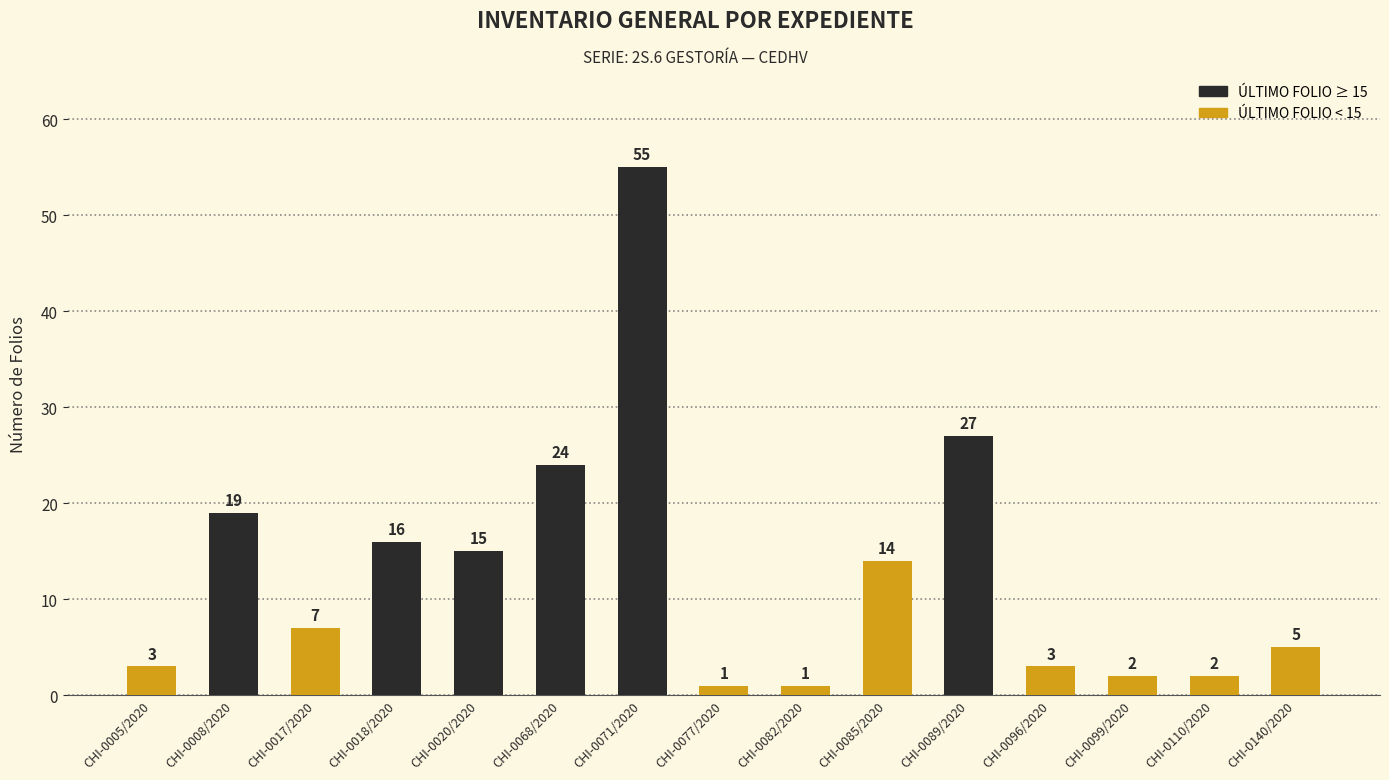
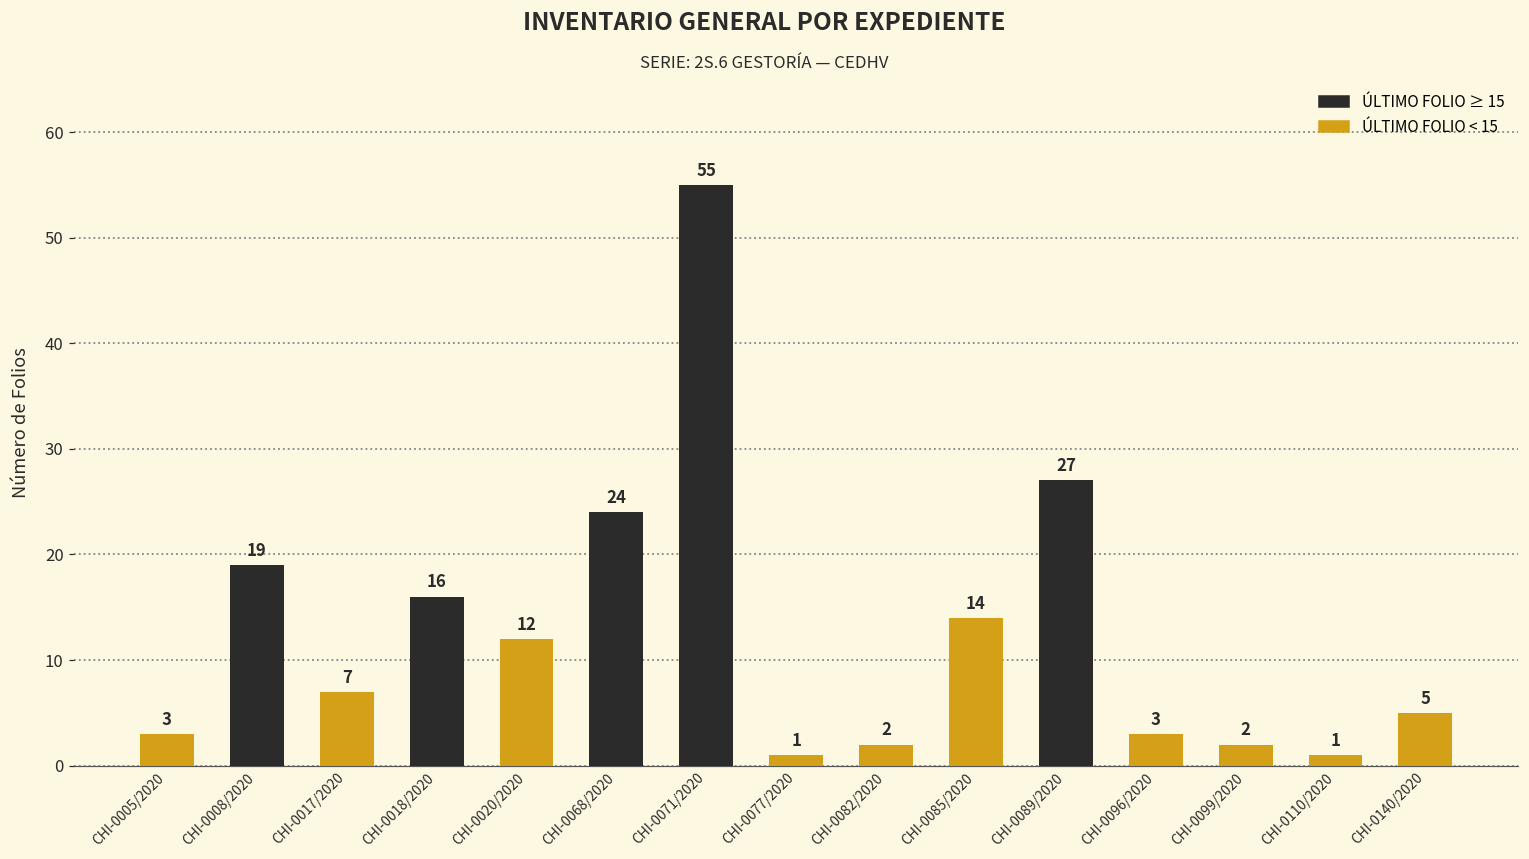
  {
    "CHI-0005/2020": 3,
    "CHI-0008/2020": 19,
    "CHI-0017/2020": 7,
    "CHI-0018/2020": 16,
-   "CHI-0020/2020": 15,
+   "CHI-0020/2020": 12,
    "CHI-0068/2020": 24,
    "CHI-0071/2020": 55,
    "CHI-0077/2020": 1,
-   "CHI-0082/2020": 1,
+   "CHI-0082/2020": 2,
    "CHI-0085/2020": 14,
    "CHI-0089/2020": 27,
    "CHI-0096/2020": 3,
    "CHI-0099/2020": 2,
-   "CHI-0110/2020": 2,
+   "CHI-0110/2020": 1,
    "CHI-0140/2020": 5
  }
